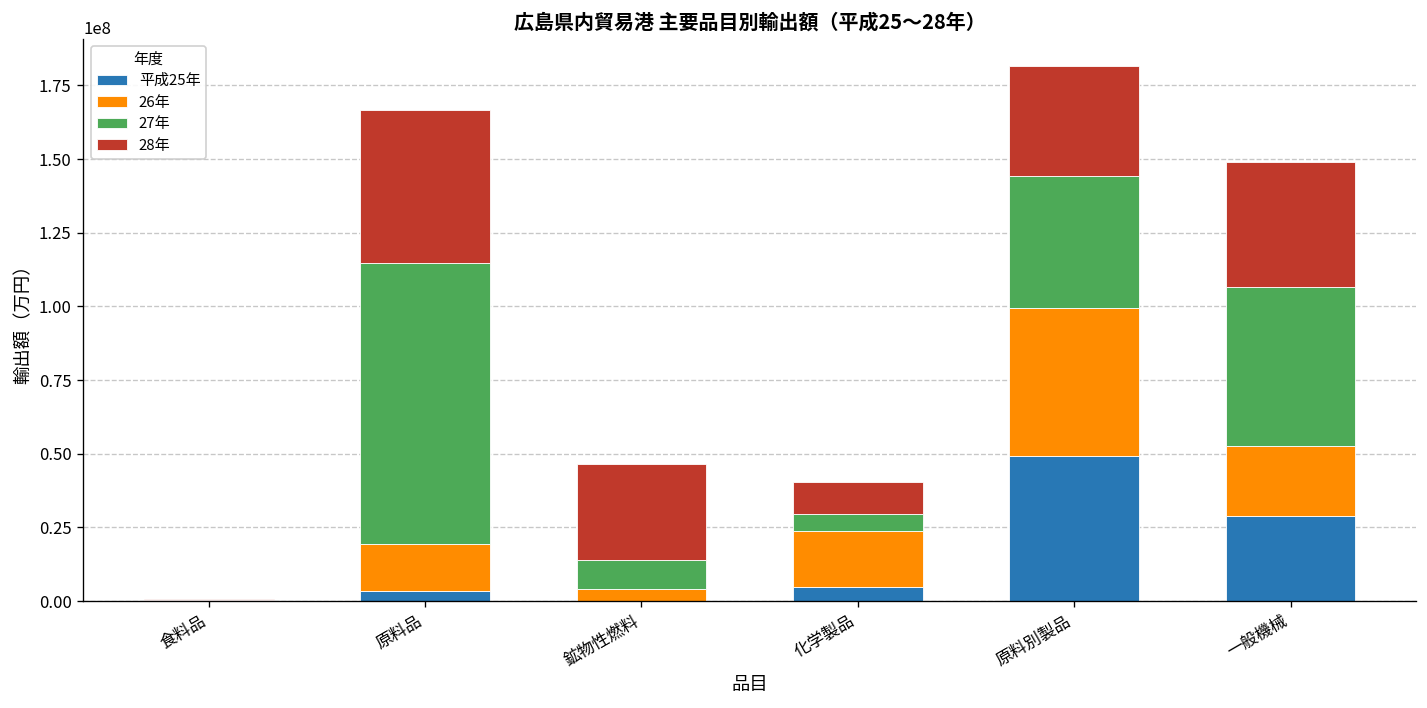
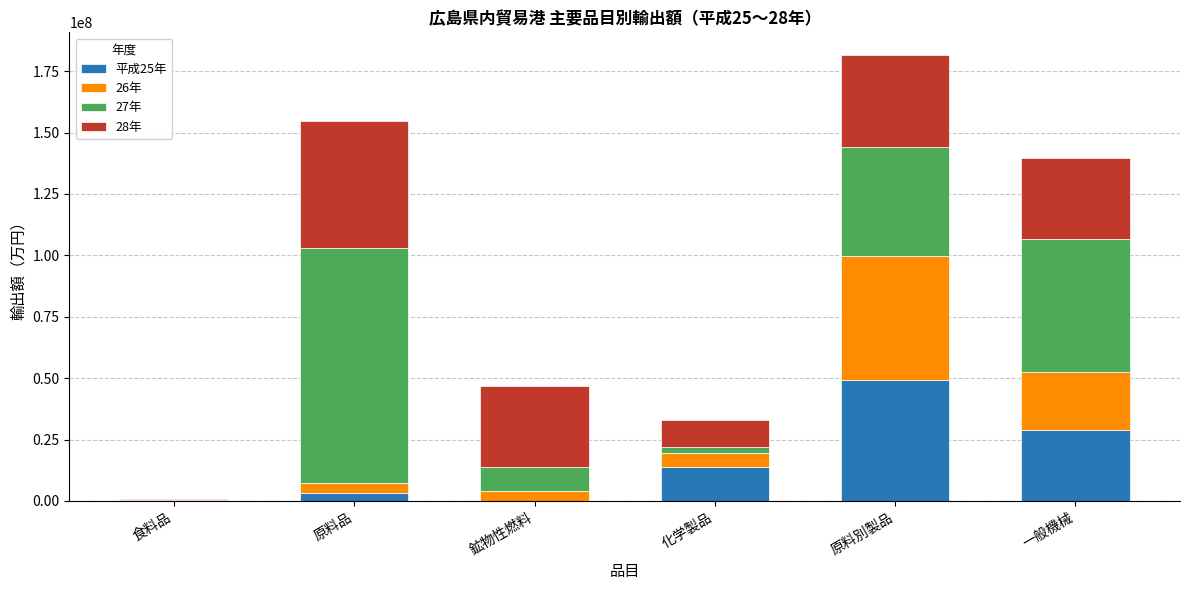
  {
    "平成25年": {
      "原料品": 3000000,
-     "化学製品": 5000000,
+     "化学製品": 14000000,
      "原料別製品": 49000000,
      "一般機械": 29000000
    },
    "26年": {
-     "原料品": 16000000,
+     "原料品": 4000000,
      "鉱物性燃料": 4000000,
-     "化学製品": 19000000,
+     "化学製品": 6000000,
      "原料別製品": 50000000,
      "一般機械": 24000000
    },
    "27年": {
      "原料品": 96000000,
      "鉱物性燃料": 10000000,
-     "化学製品": 6000000,
+     "化学製品": 2000000,
      "原料別製品": 45000000,
      "一般機械": 54000000
    },
    "28年": {
      "原料品": 52000000,
      "鉱物性燃料": 33000000,
      "化学製品": 11000000,
      "原料別製品": 37000000,
-     "一般機械": 42000000
+     "一般機械": 33000000
    }
  }
